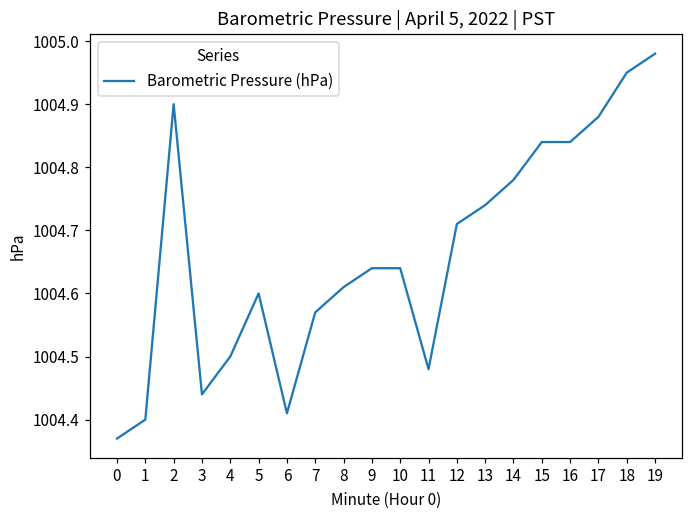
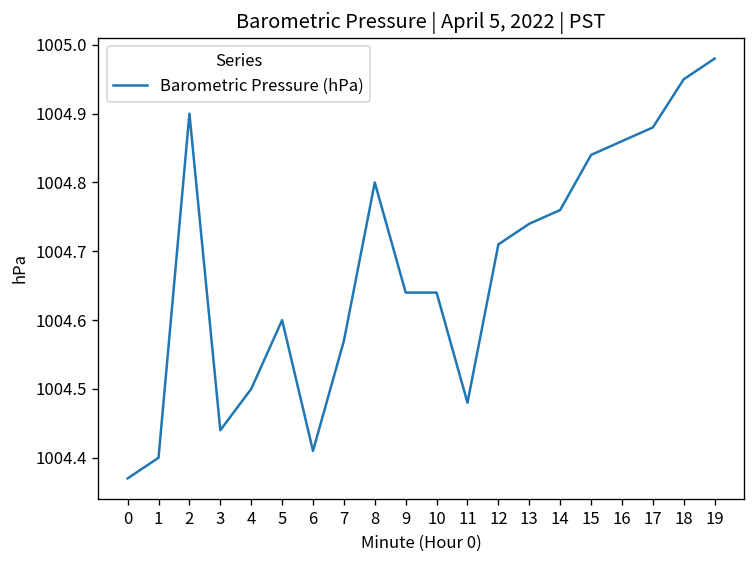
  {
    "0": 1004.37,
    "1": 1004.40,
    "2": 1004.90,
    "3": 1004.44,
    "4": 1004.50,
    "5": 1004.60,
    "6": 1004.41,
    "7": 1004.57,
-   "8": 1004.61,
+   "8": 1004.80,
    "9": 1004.64,
    "10": 1004.64,
    "11": 1004.48,
    "12": 1004.71,
    "13": 1004.74,
-   "14": 1004.78,
+   "14": 1004.76,
    "15": 1004.84,
-   "16": 1004.84,
+   "16": 1004.86,
    "17": 1004.88,
    "18": 1004.95,
    "19": 1004.98
  }
